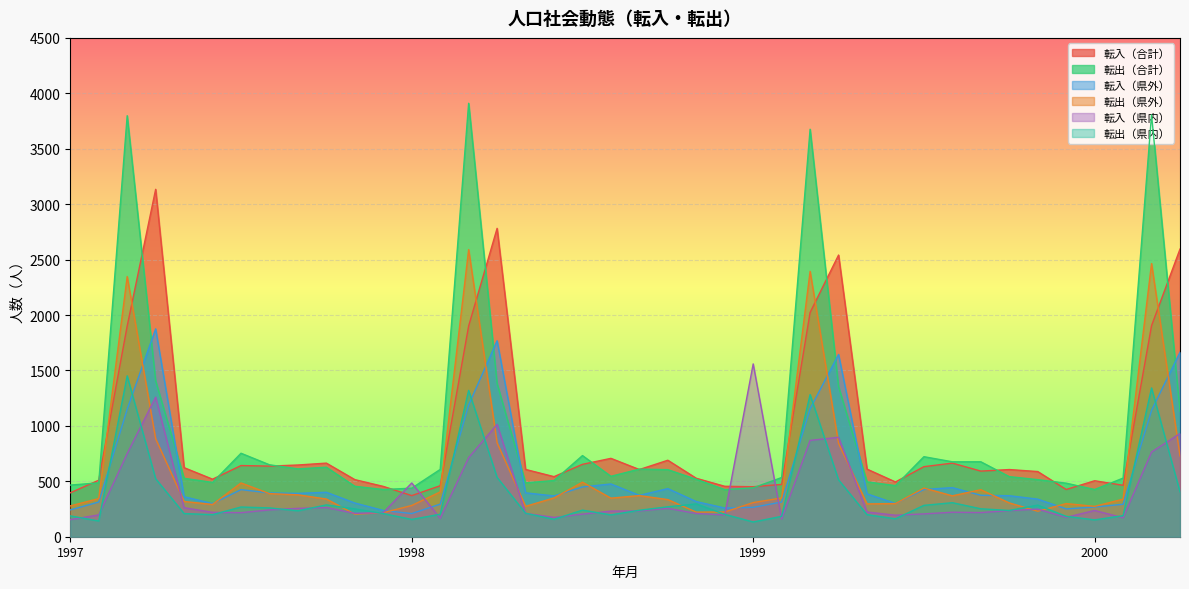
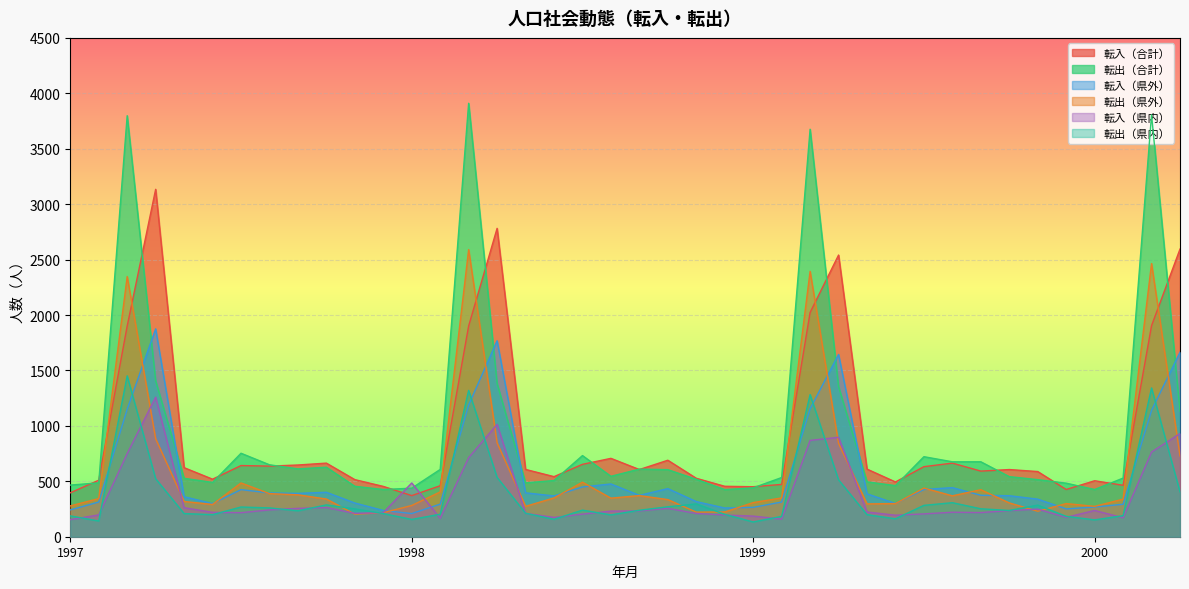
  {
    "転入（県内）": {
      "1997": 150,
      "1998": 490,
-     "1999": 1560,
+     "1999": 190,
      "2000": 240
    }
  }
